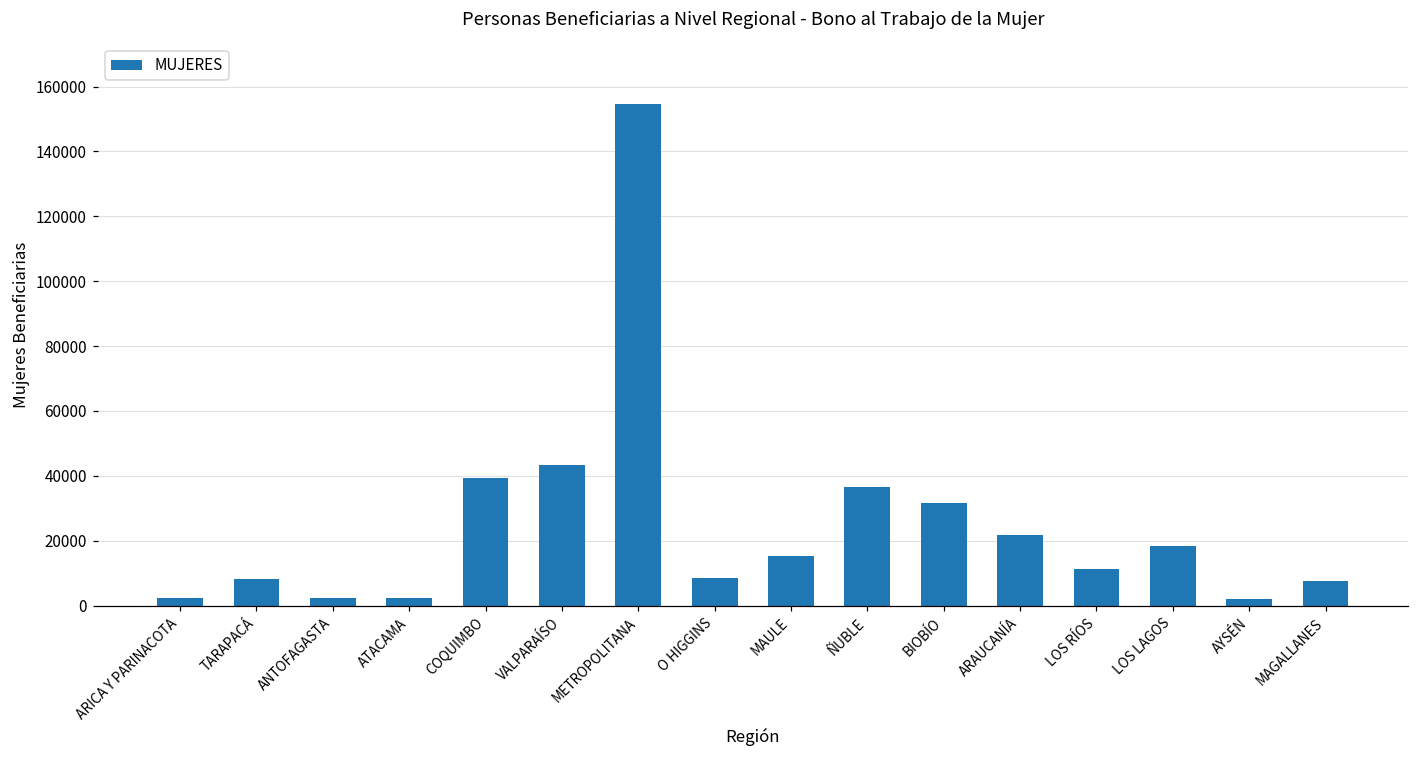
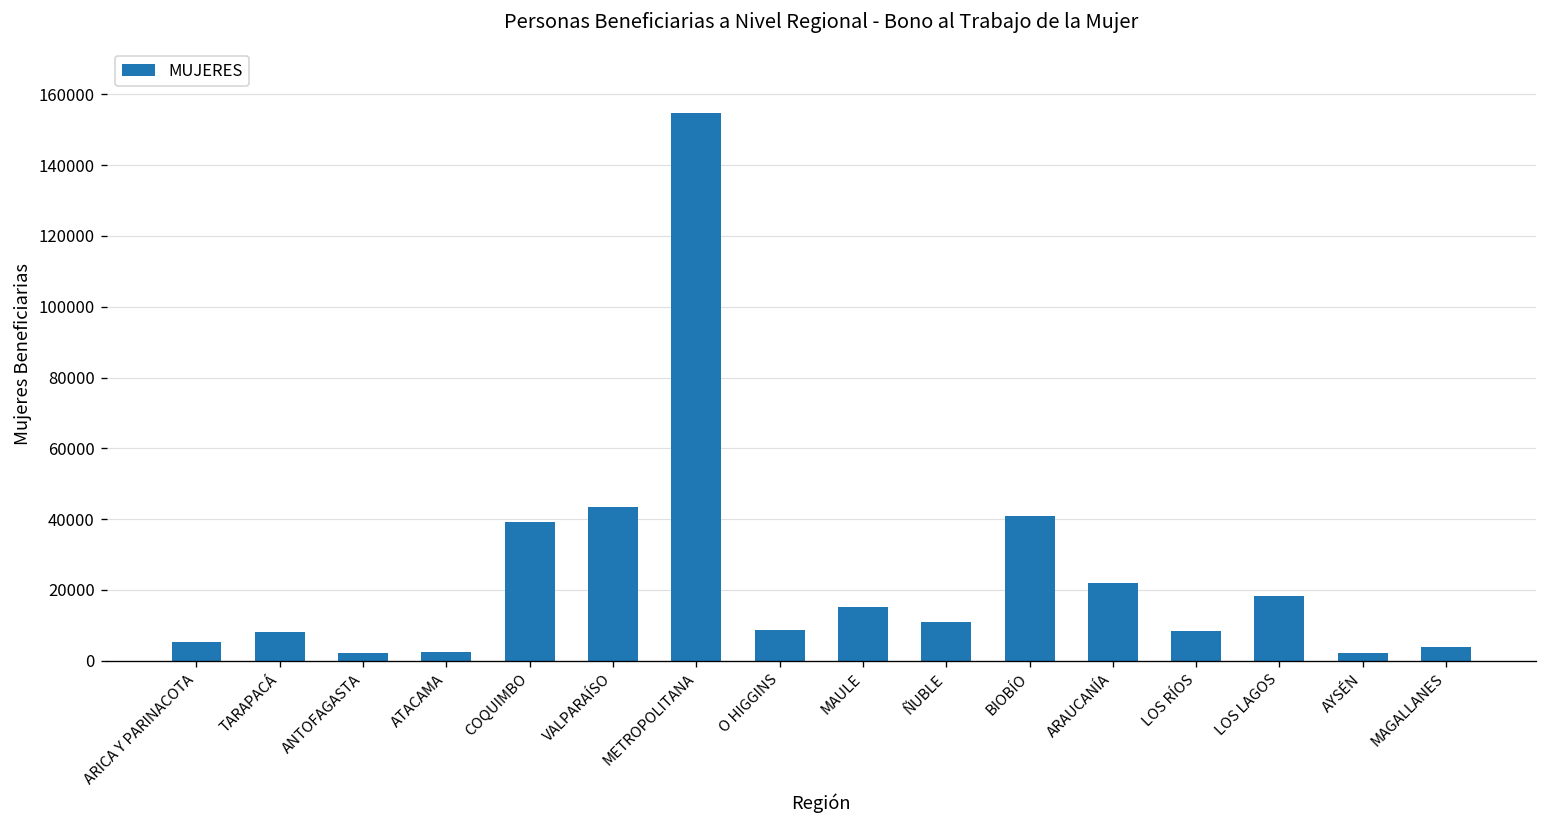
  {
-   "ARICA Y PARINACOTA": 2000,
+   "ARICA Y PARINACOTA": 5000,
    "TARAPACÁ": 8000,
    "ANTOFAGASTA": 2000,
    "ATACAMA": 2000,
    "COQUIMBO": 39000,
    "VALPARAÍSO": 43000,
    "METROPOLITANA": 155000,
    "O HIGGINS": 9000,
    "MAULE": 15000,
-   "ÑUBLE": 37000,
-   "BIOBÍO": 32000,
+   "ÑUBLE": 11000,
+   "BIOBÍO": 41000,
    "ARAUCANÍA": 22000,
-   "LOS RÍOS": 11000,
+   "LOS RÍOS": 8000,
    "LOS LAGOS": 18000,
    "AYSÉN": 2000,
-   "MAGALLANES": 8000
+   "MAGALLANES": 4000
  }
